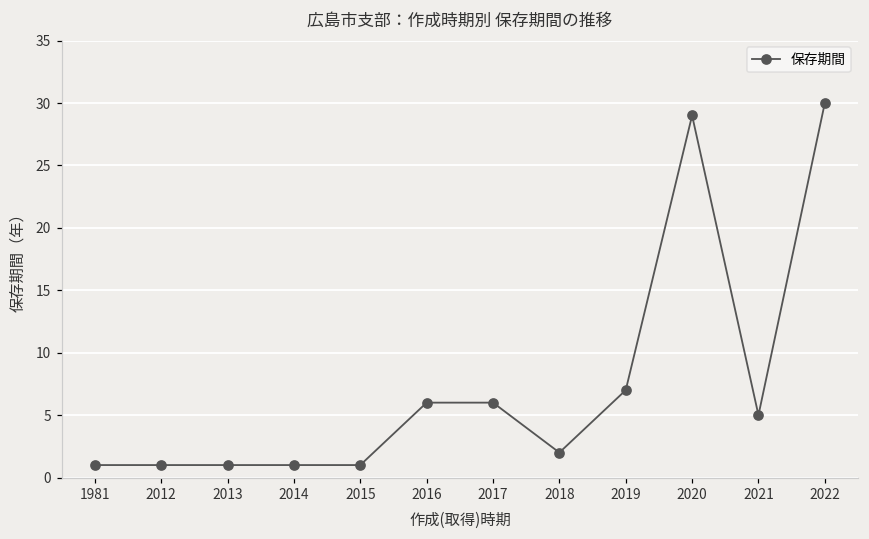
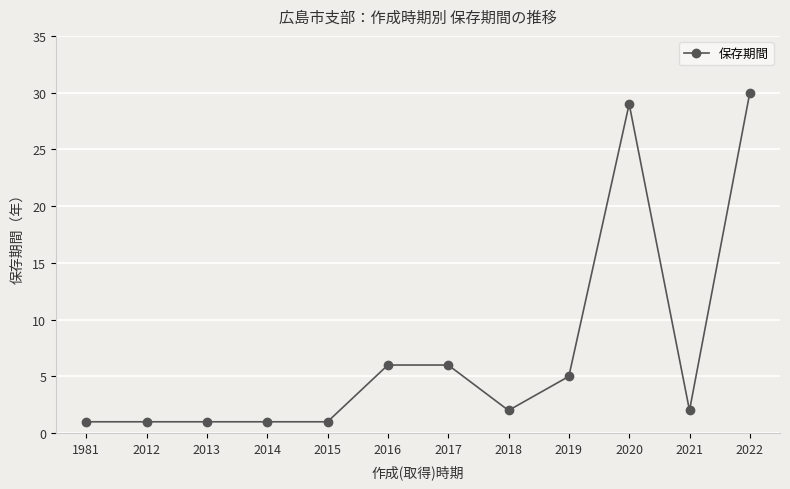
  {
    "1981": 1,
    "2012": 1,
    "2013": 1,
    "2014": 1,
    "2015": 1,
    "2016": 6,
    "2017": 6,
    "2018": 2,
-   "2019": 7,
+   "2019": 5,
    "2020": 29,
-   "2021": 5,
+   "2021": 2,
    "2022": 30
  }
